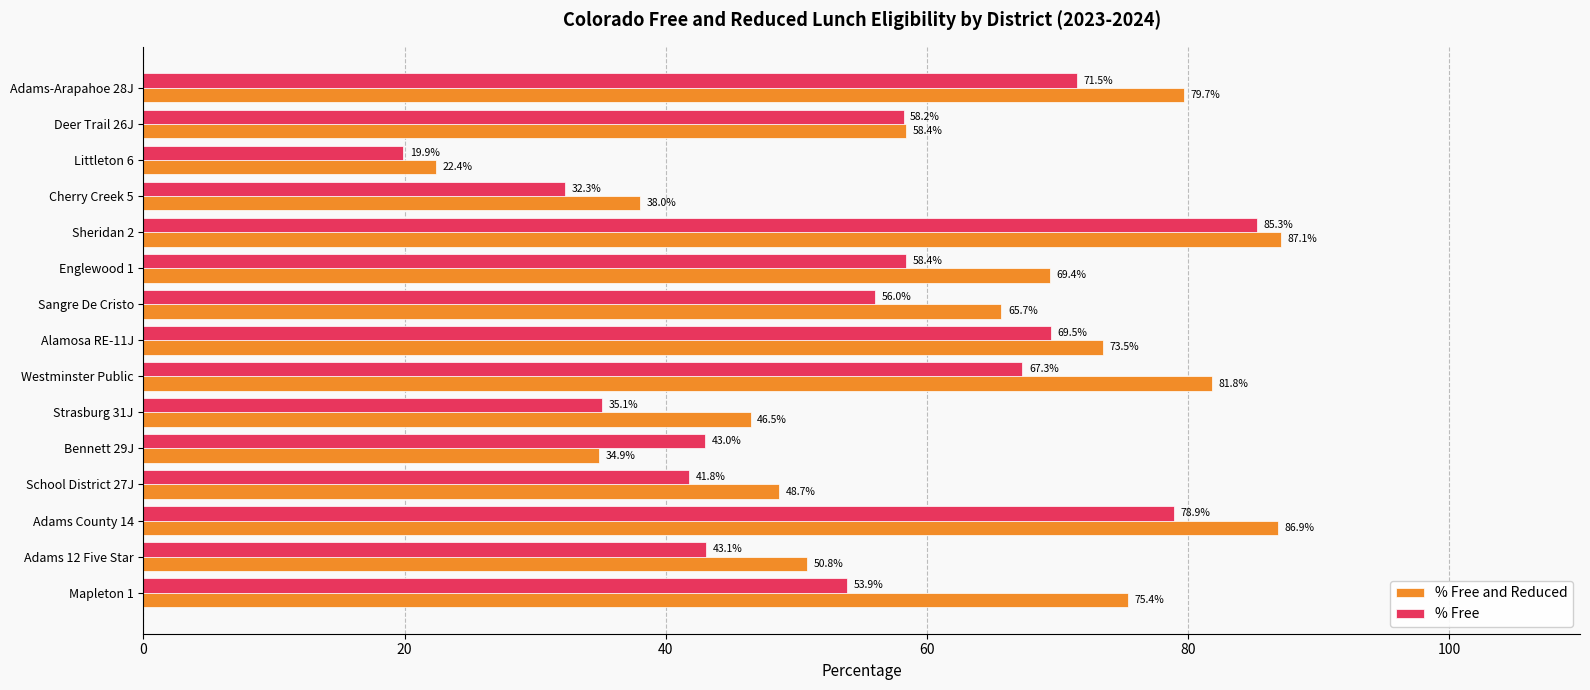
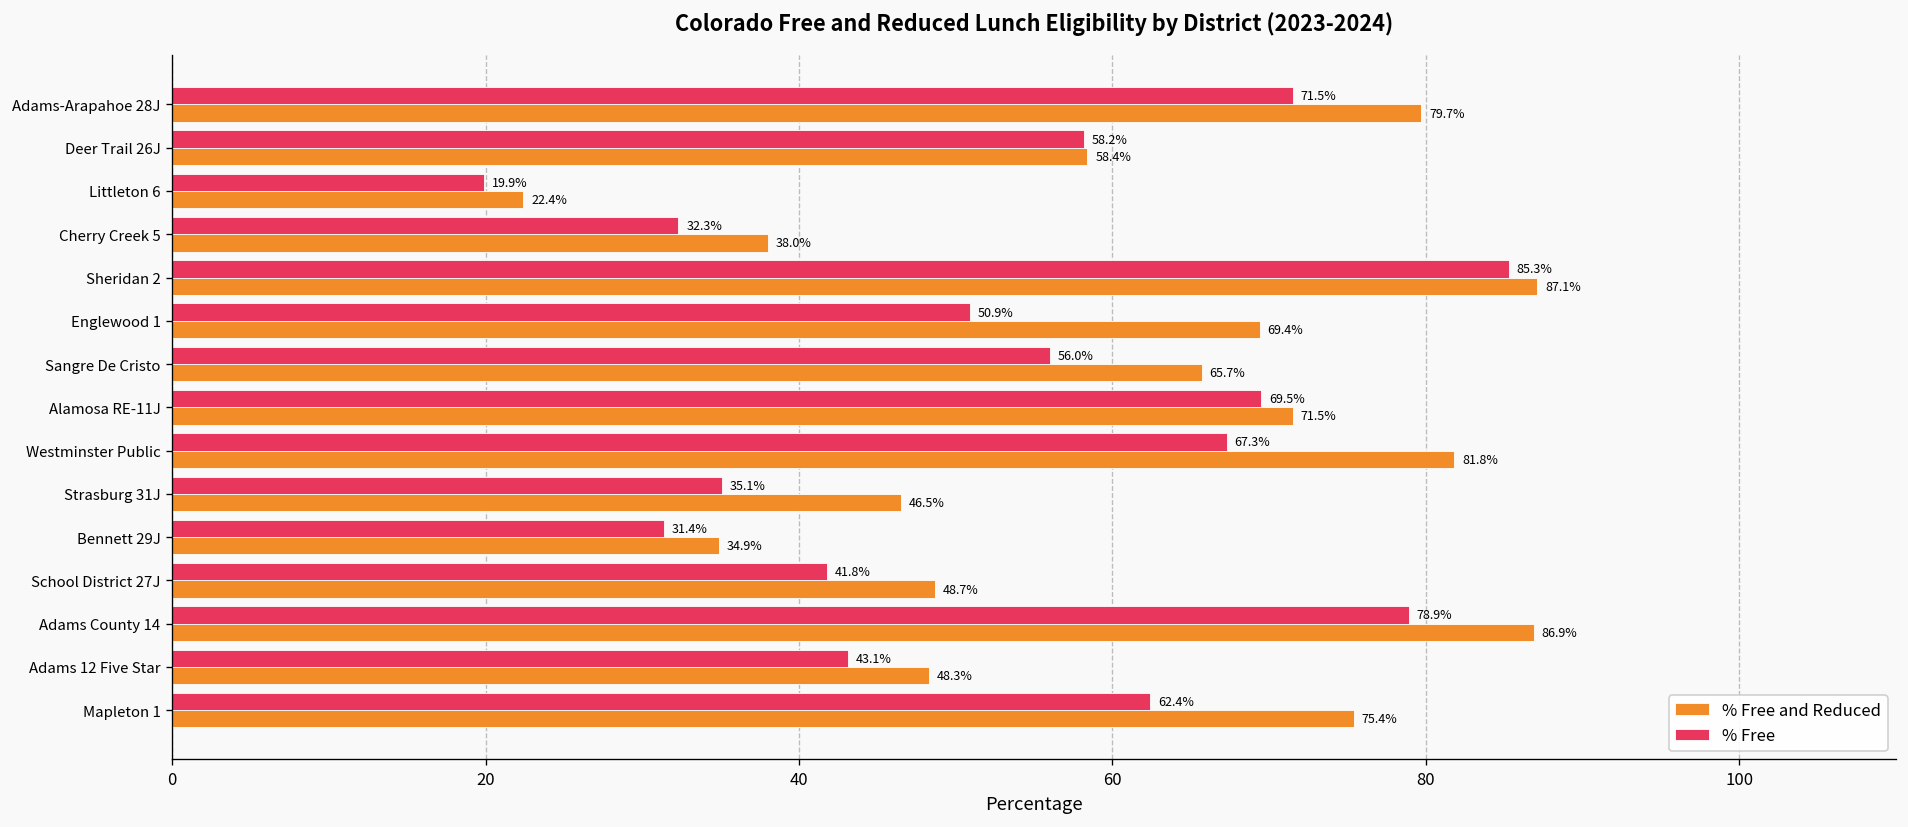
  {
    "% Free and Reduced": {
      "Adams-Arapahoe 28J": "79.7%",
      "Deer Trail 26J": "58.4%",
      "Littleton 6": "22.4%",
      "Cherry Creek 5": "38.0%",
      "Sheridan 2": "87.1%",
      "Englewood 1": "69.4%",
      "Sangre De Cristo": "65.7%",
-     "Alamosa RE-11J": "73.5%",
+     "Alamosa RE-11J": "71.5%",
      "Westminster Public": "81.8%",
      "Strasburg 31J": "46.5%",
      "Bennett 29J": "34.9%",
      "School District 27J": "48.7%",
      "Adams County 14": "86.9%",
-     "Adams 12 Five Star": "50.8%",
+     "Adams 12 Five Star": "48.3%",
      "Mapleton 1": "75.4%"
    },
    "% Free": {
      "Adams-Arapahoe 28J": "71.5%",
      "Deer Trail 26J": "58.2%",
      "Littleton 6": "19.9%",
      "Cherry Creek 5": "32.3%",
      "Sheridan 2": "85.3%",
-     "Englewood 1": "58.4%",
+     "Englewood 1": "50.9%",
      "Sangre De Cristo": "56.0%",
      "Alamosa RE-11J": "69.5%",
      "Westminster Public": "67.3%",
      "Strasburg 31J": "35.1%",
-     "Bennett 29J": "43.0%",
+     "Bennett 29J": "31.4%",
      "School District 27J": "41.8%",
      "Adams County 14": "78.9%",
      "Adams 12 Five Star": "43.1%",
-     "Mapleton 1": "53.9%"
+     "Mapleton 1": "62.4%"
    }
  }
